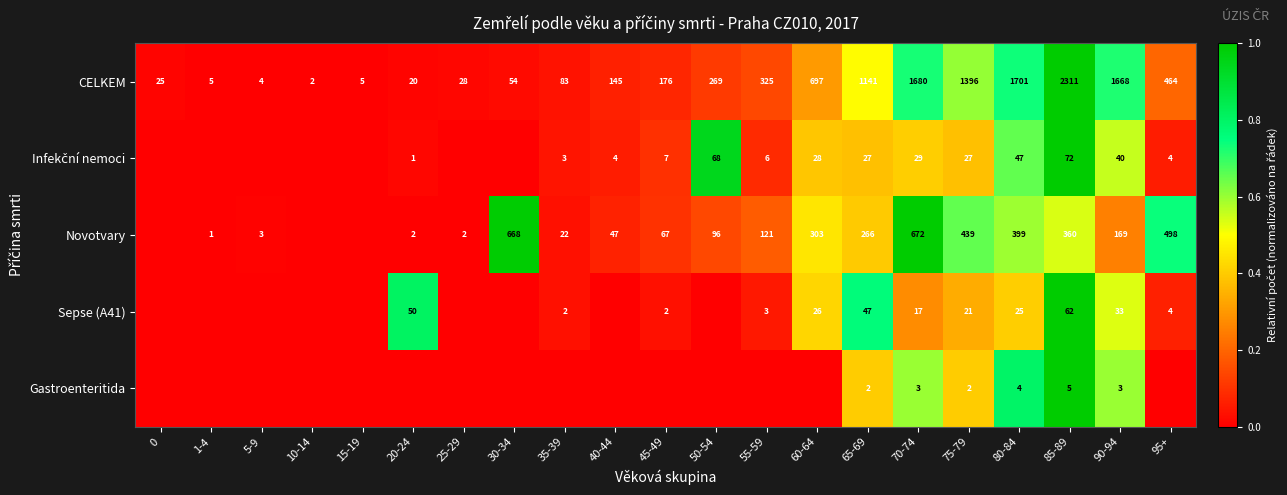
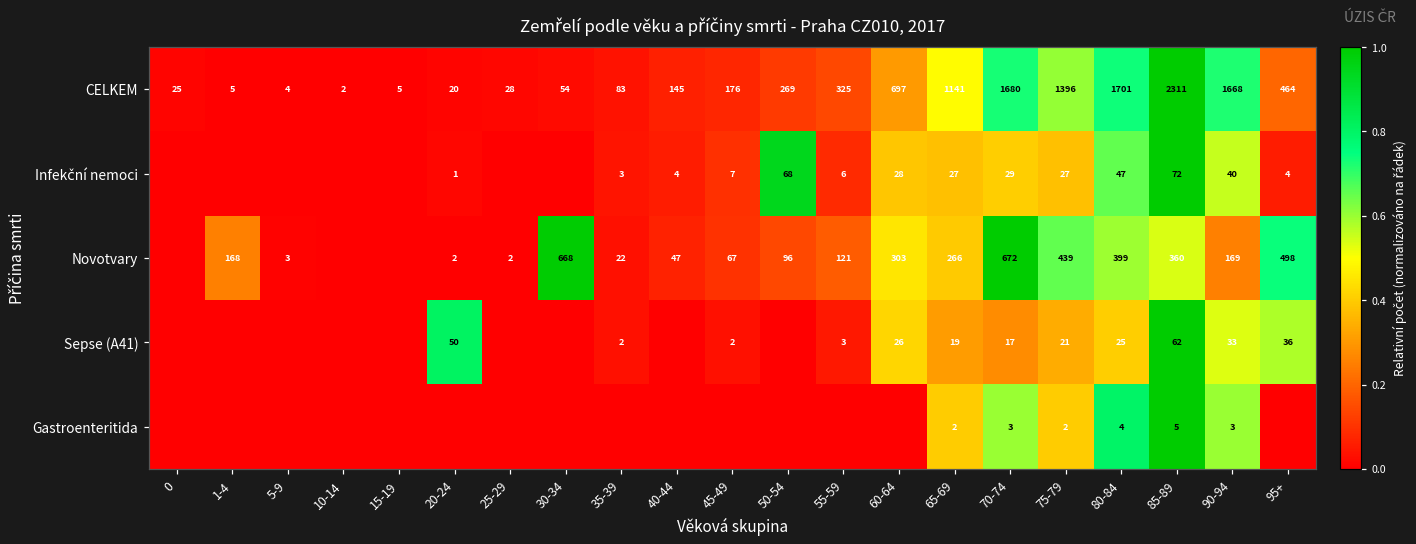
  {
    "CELKEM": {
      "0": 25,
      "1-4": 5,
      "5-9": 4,
      "10-14": 2,
      "15-19": 5,
      "20-24": 20,
      "25-29": 28,
      "30-34": 54,
      "35-39": 83,
      "40-44": 145,
      "45-49": 176,
      "50-54": 269,
      "55-59": 325,
      "60-64": 697,
      "65-69": 1141,
      "70-74": 1680,
      "75-79": 1396,
      "80-84": 1701,
      "85-89": 2311,
      "90-94": 1668,
      "95+": 464
    },
    "Infekční nemoci": {
      "20-24": 1,
      "35-39": 3,
      "40-44": 4,
      "45-49": 7,
      "50-54": 68,
      "55-59": 6,
      "60-64": 28,
      "65-69": 27,
      "70-74": 29,
      "75-79": 27,
      "80-84": 47,
      "85-89": 72,
      "90-94": 40,
      "95+": 4
    },
    "Novotvary": {
-     "1-4": 1,
+     "1-4": 168,
      "5-9": 3,
      "20-24": 2,
      "25-29": 2,
      "30-34": 668,
      "35-39": 22,
      "40-44": 47,
      "45-49": 67,
      "50-54": 96,
      "55-59": 121,
      "60-64": 303,
      "65-69": 266,
      "70-74": 672,
      "75-79": 439,
      "80-84": 399,
      "85-89": 360,
      "90-94": 169,
      "95+": 498
    },
    "Sepse (A41)": {
      "20-24": 50,
      "35-39": 2,
      "45-49": 2,
      "55-59": 3,
      "60-64": 26,
-     "65-69": 47,
+     "65-69": 19,
      "70-74": 17,
      "75-79": 21,
      "80-84": 25,
      "85-89": 62,
      "90-94": 33,
-     "95+": 4
+     "95+": 36
    },
    "Gastroenteritida": {
      "65-69": 2,
      "70-74": 3,
      "75-79": 2,
      "80-84": 4,
      "85-89": 5,
      "90-94": 3
    }
  }
